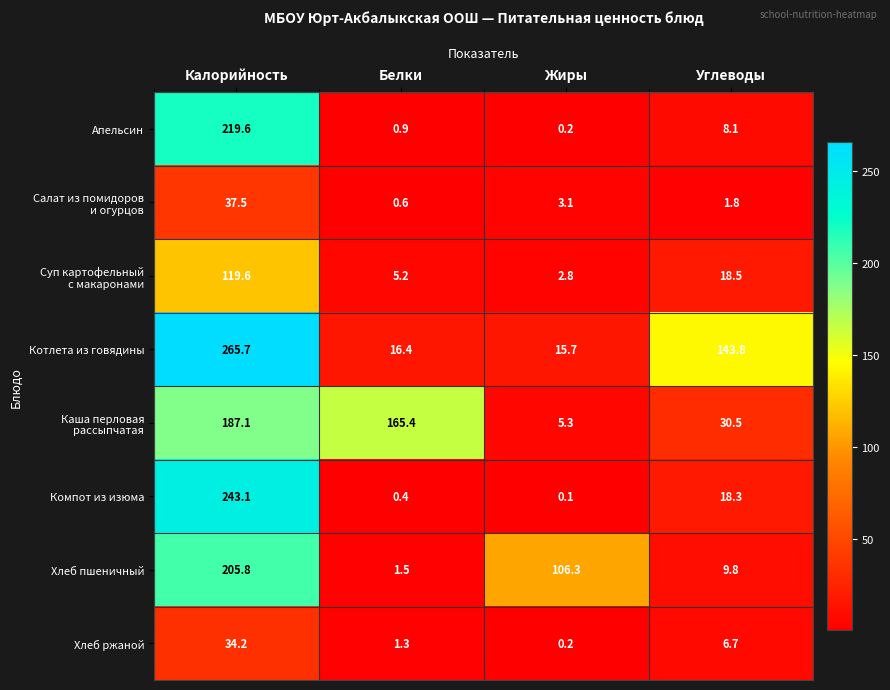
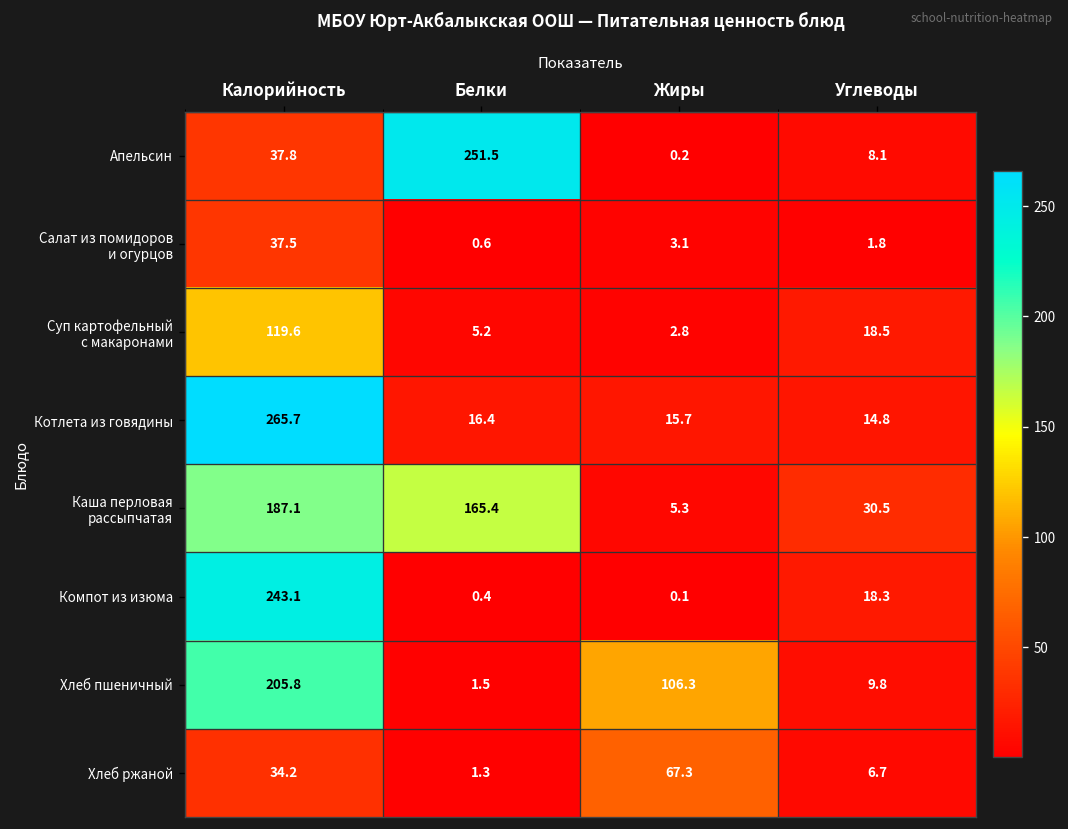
  {
    "Апельсин": {
-     "Калорийность": 219.6,
-     "Белки": 0.9,
+     "Калорийность": 37.8,
+     "Белки": 251.5,
      "Жиры": 0.2,
      "Углеводы": 8.1
    },
    "Салат из помидоров и огурцов": {
      "Калорийность": 37.5,
      "Белки": 0.6,
      "Жиры": 3.1,
      "Углеводы": 1.8
    },
    "Суп картофельный с макаронами": {
      "Калорийность": 119.6,
      "Белки": 5.2,
      "Жиры": 2.8,
      "Углеводы": 18.5
    },
    "Котлета из говядины": {
      "Калорийность": 265.7,
      "Белки": 16.4,
      "Жиры": 15.7,
-     "Углеводы": 143.8
+     "Углеводы": 14.8
    },
    "Каша перловая рассыпчатая": {
      "Калорийность": 187.1,
      "Белки": 165.4,
      "Жиры": 5.3,
      "Углеводы": 30.5
    },
    "Компот из изюма": {
      "Калорийность": 243.1,
      "Белки": 0.4,
      "Жиры": 0.1,
      "Углеводы": 18.3
    },
    "Хлеб пшеничный": {
      "Калорийность": 205.8,
      "Белки": 1.5,
      "Жиры": 106.3,
      "Углеводы": 9.8
    },
    "Хлеб ржаной": {
      "Калорийность": 34.2,
      "Белки": 1.3,
-     "Жиры": 0.2,
+     "Жиры": 67.3,
      "Углеводы": 6.7
    }
  }
